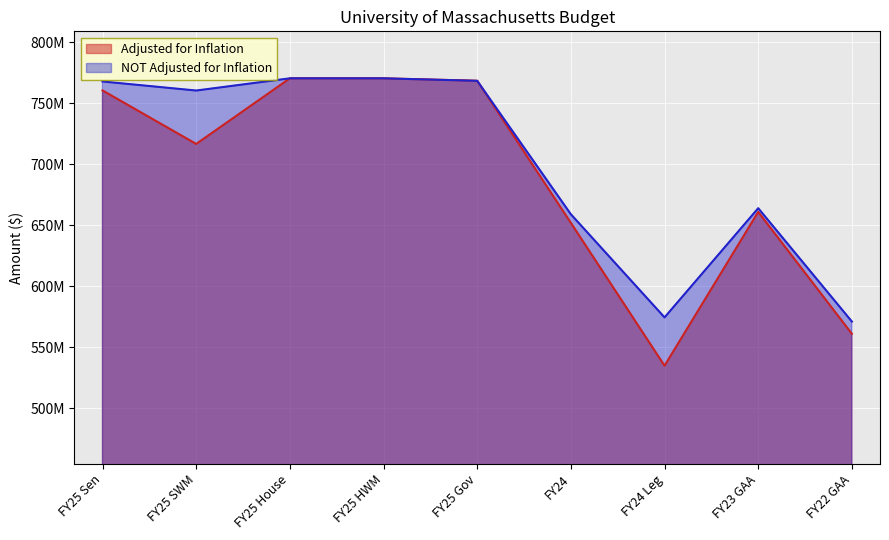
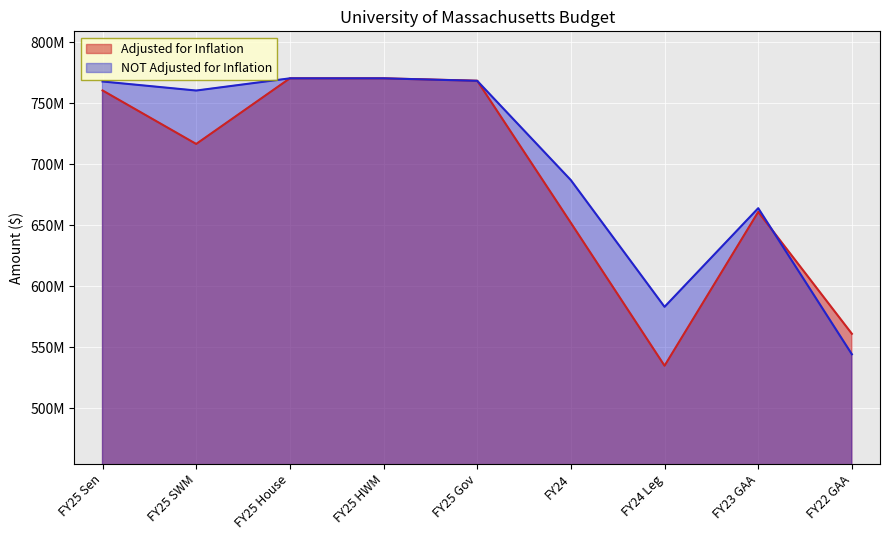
  {
    "Adjusted for Inflation": {
      "FY25 Sen": 761000000,
      "FY25 SWM": 717000000,
      "FY24": 652000000,
      "FY24 Leg": 535000000,
      "FY23 GAA": 661000000,
      "FY22 GAA": 561000000
    },
    "NOT Adjusted for Inflation": {
      "FY25 Sen": 768000000,
      "FY25 SWM": 761000000,
-     "FY24": 659000000,
-     "FY24 Leg": 575000000,
+     "FY24": 687000000,
+     "FY24 Leg": 583000000,
      "FY23 GAA": 664000000,
-     "FY22 GAA": 571000000
+     "FY22 GAA": 544000000
    }
  }
